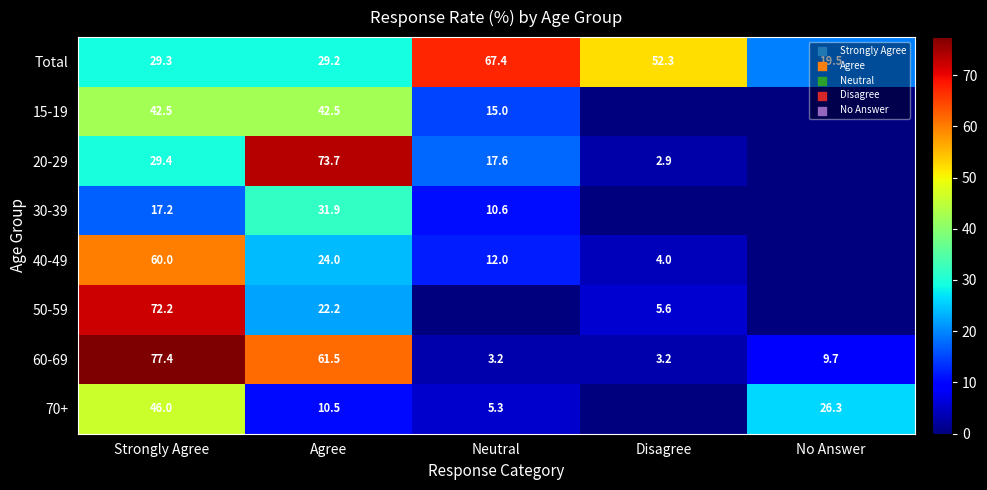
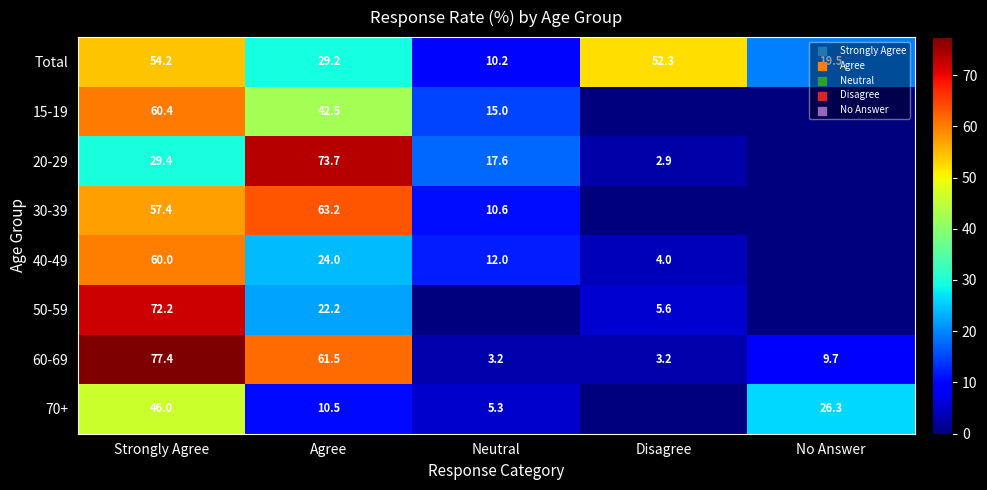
  {
    "Total": {
-     "Strongly Agree": 29.3,
+     "Strongly Agree": 54.2,
      "Agree": 29.2,
-     "Neutral": 67.4,
+     "Neutral": 10.2,
      "Disagree": 52.3
    },
    "15-19": {
-     "Strongly Agree": 42.5,
+     "Strongly Agree": 60.4,
      "Agree": 42.5,
      "Neutral": 15.0
    },
    "20-29": {
      "Strongly Agree": 29.4,
      "Agree": 73.7,
      "Neutral": 17.6,
      "Disagree": 2.9
    },
    "30-39": {
-     "Strongly Agree": 17.2,
-     "Agree": 31.9,
+     "Strongly Agree": 57.4,
+     "Agree": 63.2,
      "Neutral": 10.6
    },
    "40-49": {
      "Strongly Agree": 60.0,
      "Agree": 24.0,
      "Neutral": 12.0,
      "Disagree": 4.0
    },
    "50-59": {
      "Strongly Agree": 72.2,
      "Agree": 22.2,
      "Disagree": 5.6
    },
    "60-69": {
      "Strongly Agree": 77.4,
      "Agree": 61.5,
      "Neutral": 3.2,
      "Disagree": 3.2,
      "No Answer": 9.7
    },
    "70+": {
      "Strongly Agree": 46.0,
      "Agree": 10.5,
      "Neutral": 5.3,
      "No Answer": 26.3
    }
  }
